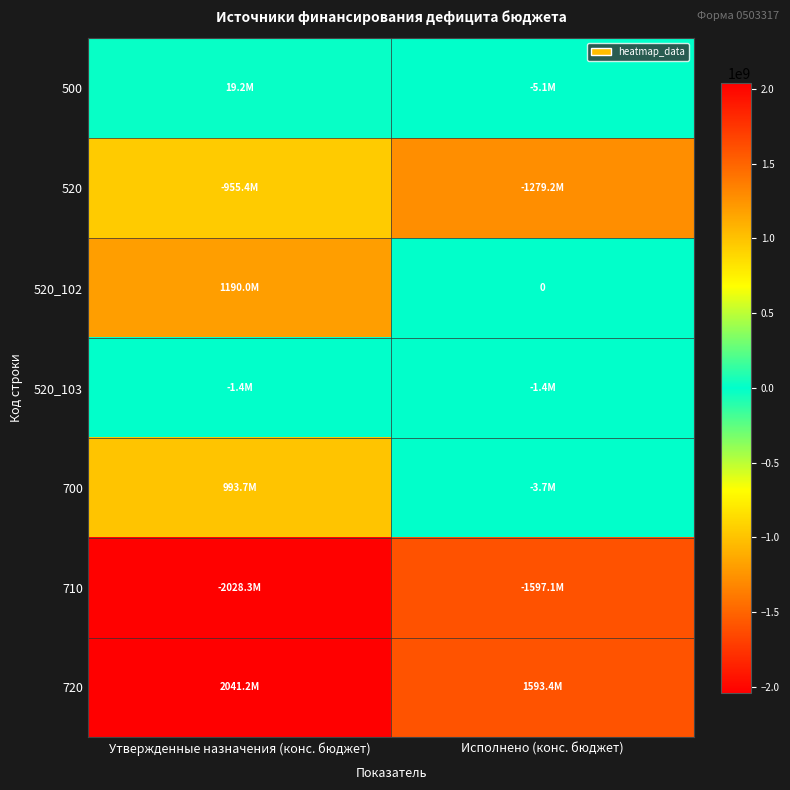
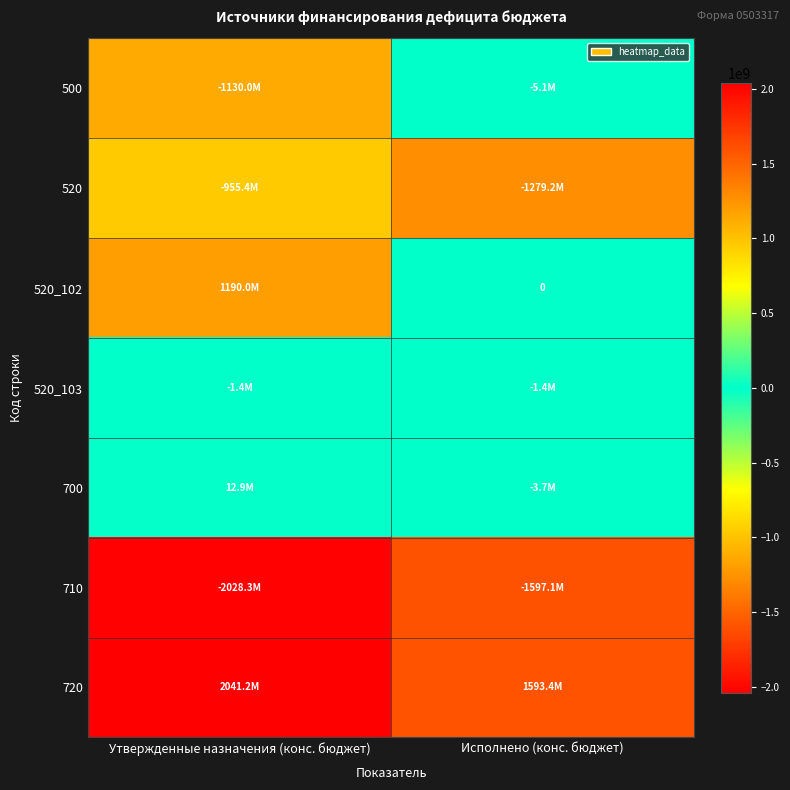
  {
    "500": {
-     "Утвержденные назначения (конс. бюджет)": "19.2M",
+     "Утвержденные назначения (конс. бюджет)": "-1130.0M",
      "Исполнено (конс. бюджет)": "-5.1M"
    },
    "520": {
      "Утвержденные назначения (конс. бюджет)": "-955.4M",
      "Исполнено (конс. бюджет)": "-1279.2M"
    },
    "520_102": {
      "Утвержденные назначения (конс. бюджет)": "1190.0M",
      "Исполнено (конс. бюджет)": "0"
    },
    "520_103": {
      "Утвержденные назначения (конс. бюджет)": "-1.4M",
      "Исполнено (конс. бюджет)": "-1.4M"
    },
    "700": {
-     "Утвержденные назначения (конс. бюджет)": "993.7M",
+     "Утвержденные назначения (конс. бюджет)": "12.9M",
      "Исполнено (конс. бюджет)": "-3.7M"
    },
    "710": {
      "Утвержденные назначения (конс. бюджет)": "-2028.3M",
      "Исполнено (конс. бюджет)": "-1597.1M"
    },
    "720": {
      "Утвержденные назначения (конс. бюджет)": "2041.2M",
      "Исполнено (конс. бюджет)": "1593.4M"
    }
  }
